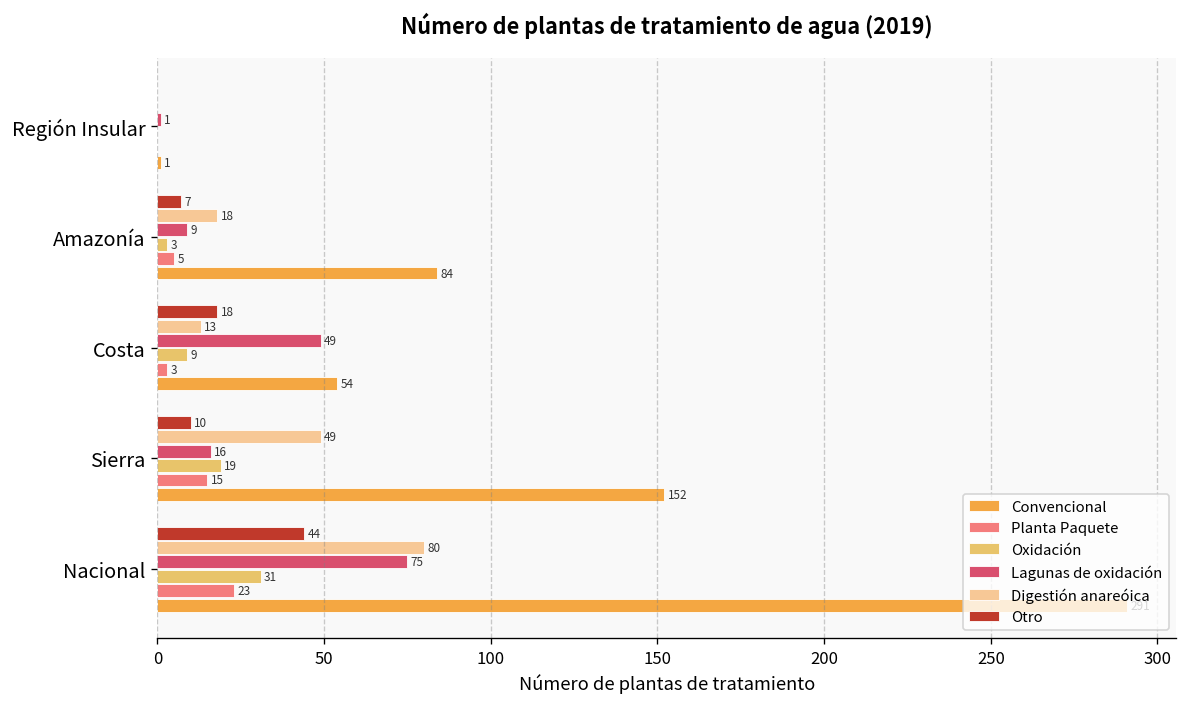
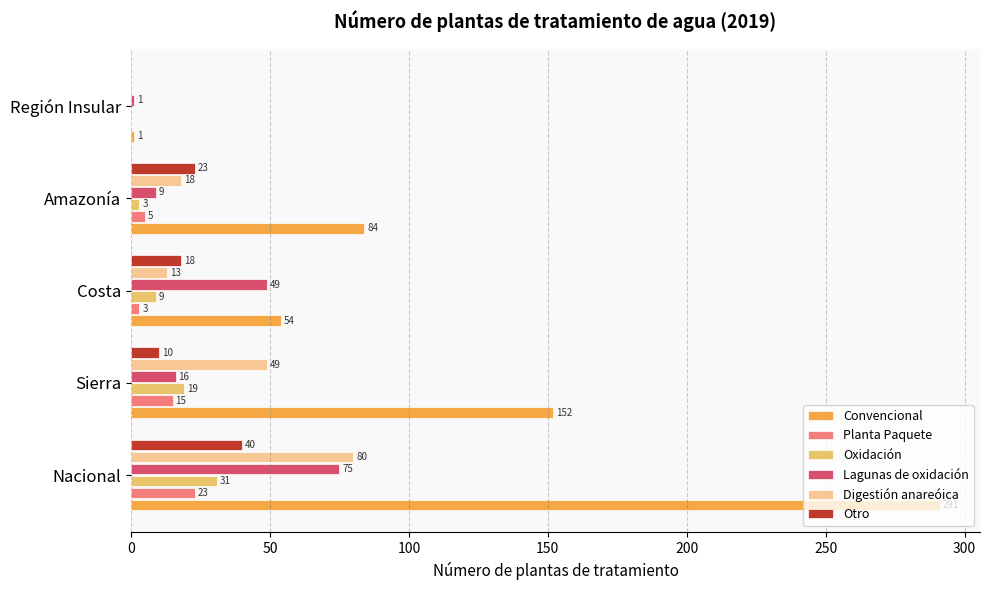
  {
    "Otro": {
-     "Amazonía": 7,
+     "Amazonía": 23,
      "Costa": 18,
      "Sierra": 10,
-     "Nacional": 44
+     "Nacional": 40
    }
  }
